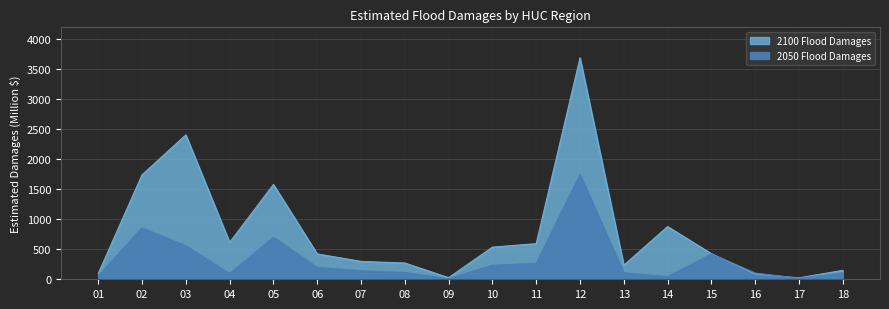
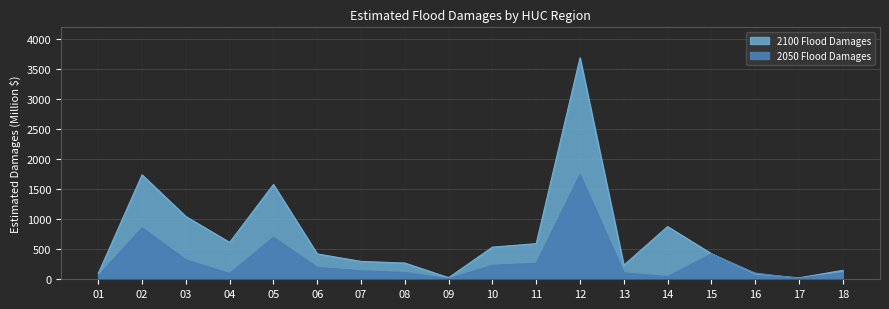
  {
    "2100 Flood Damages": {
      "02": 1700,
-     "03": 2400,
+     "03": 1000,
      "04": 600,
      "05": 1600,
      "06": 400,
      "07": 300,
      "08": 300,
      "10": 500,
      "11": 600,
      "12": 3700,
      "13": 200,
      "14": 900,
      "18": 100
    },
    "2050 Flood Damages": {
      "02": 900,
-     "03": 600,
+     "03": 300,
      "04": 100,
      "05": 700,
      "06": 200,
      "07": 100,
      "08": 100,
      "10": 200,
      "11": 300,
      "12": 1700,
      "13": 100,
      "14": 0,
      "18": 100
    }
  }
